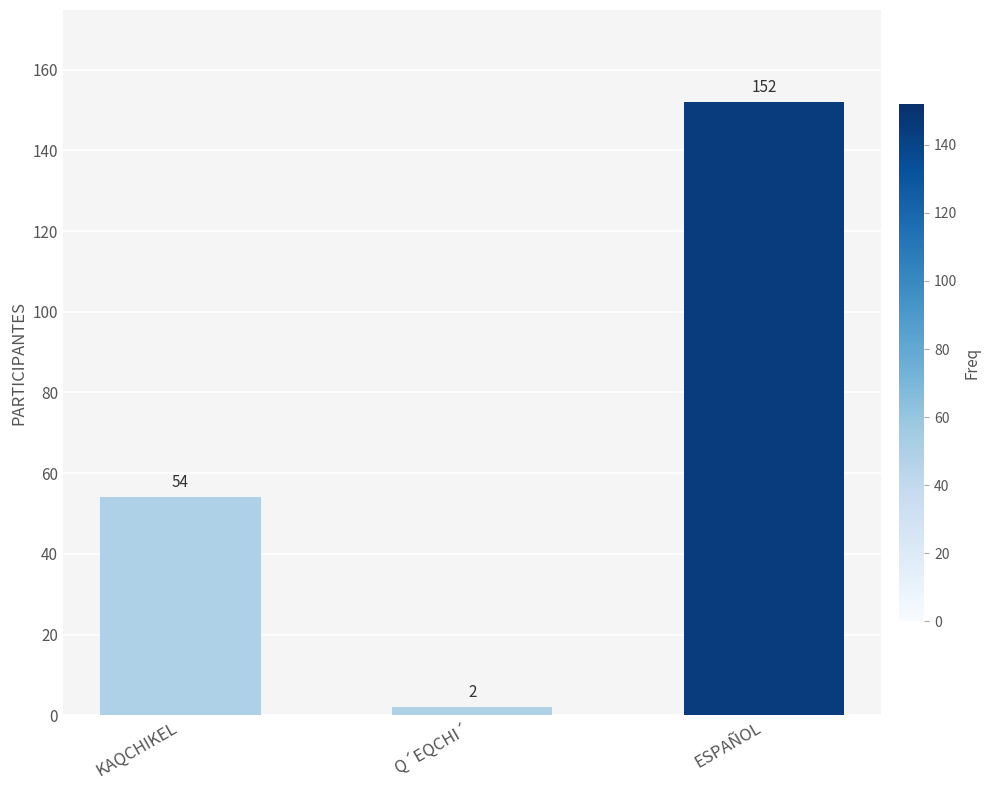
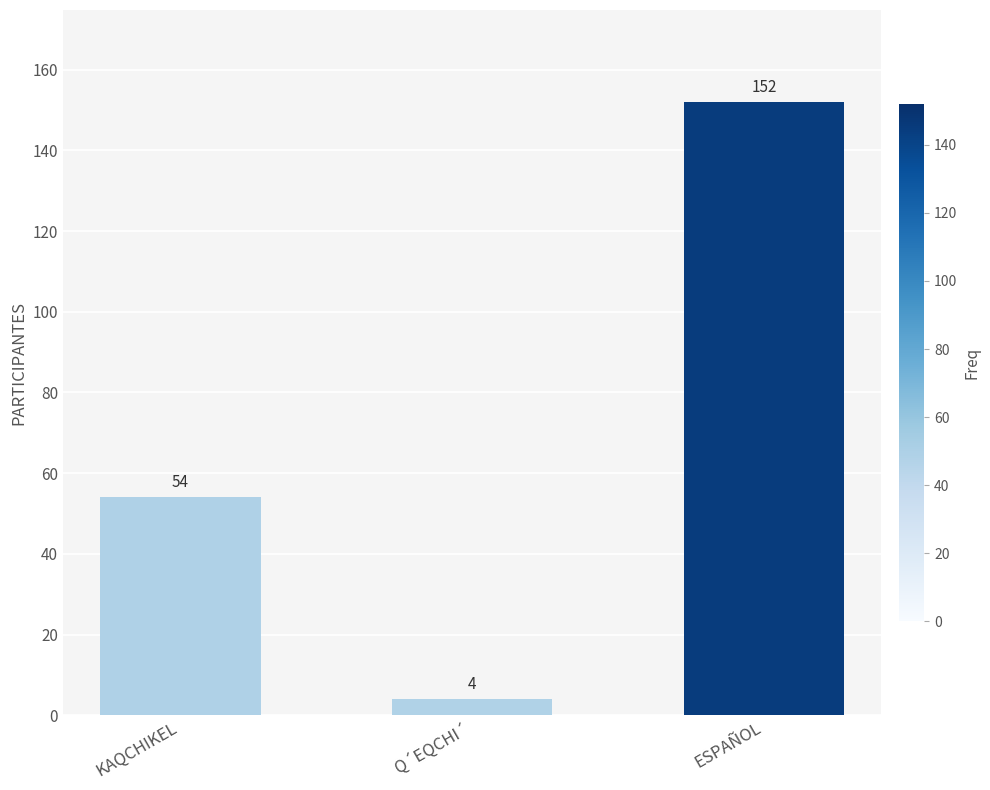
  {
    "KAQCHIKEL": 54,
-   "Q´EQCHI´": 2,
+   "Q´EQCHI´": 4,
    "ESPAÑOL": 152
  }
